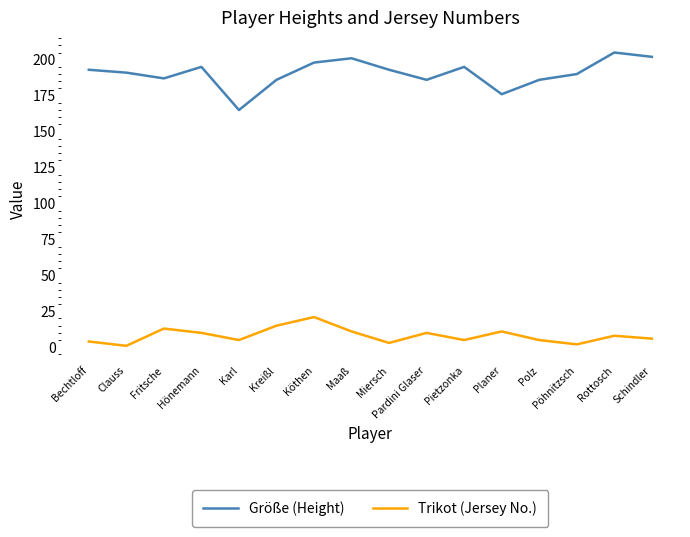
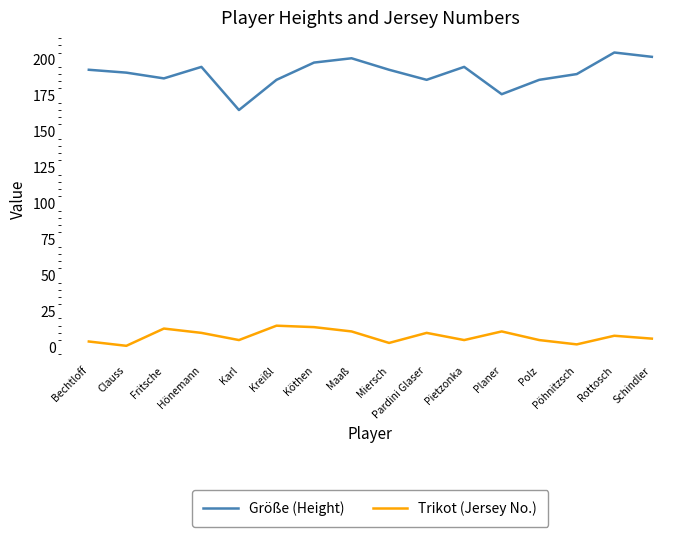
  {
    "Größe (Height)": {
      "Bechtloff": 193,
      "Clauss": 191,
      "Fritsche": 187,
      "Hönemann": 195,
      "Karl": 165,
      "Kreißl": 186,
      "Köthen": 198,
      "Maaß": 201,
      "Miersch": 193,
      "Pardini Glaser": 186,
      "Pietzonka": 195,
      "Planer": 176,
      "Polz": 186,
      "Pöhnitzsch": 190,
      "Rottosch": 205,
      "Schindler": 202
    },
    "Trikot (Jersey No.)": {
      "Bechtloff": 4,
      "Clauss": 1,
      "Fritsche": 13,
      "Hönemann": 10,
      "Karl": 5,
      "Kreißl": 15,
-     "Köthen": 21,
+     "Köthen": 14,
      "Maaß": 11,
      "Miersch": 3,
      "Pardini Glaser": 10,
      "Pietzonka": 5,
      "Planer": 11,
      "Polz": 5,
      "Pöhnitzsch": 2,
      "Rottosch": 8,
      "Schindler": 6
    }
  }
